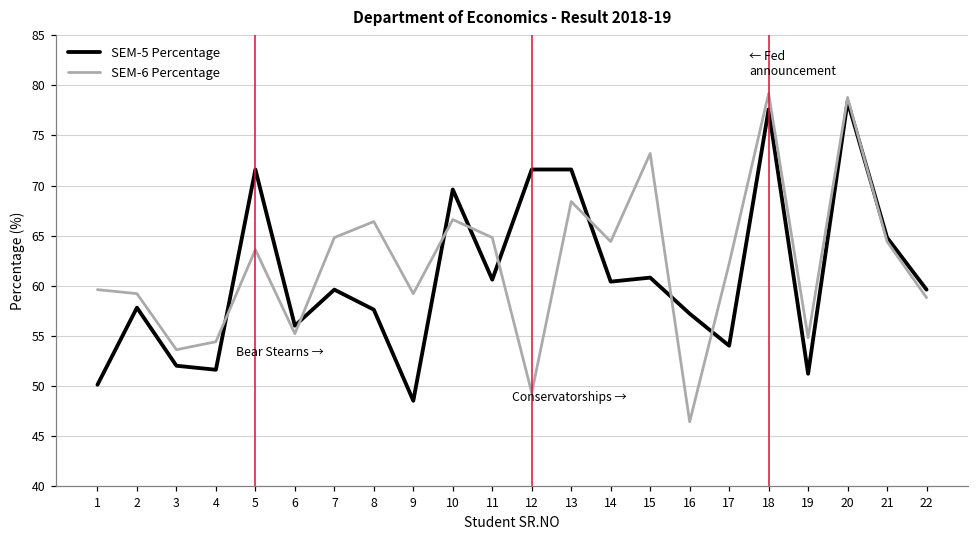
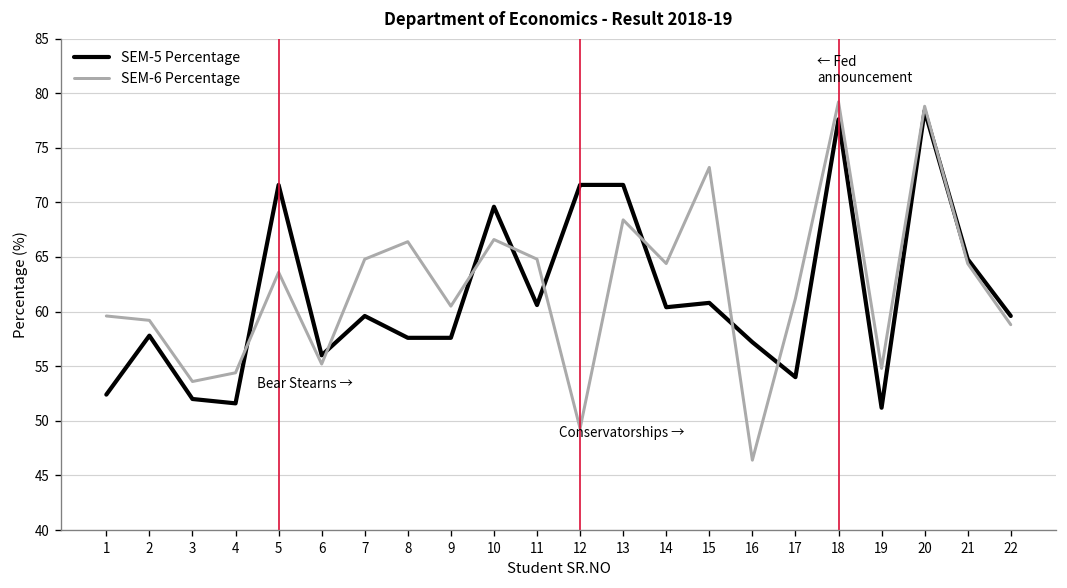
  {
    "SEM-5 Percentage": {
-     "1": 50,
+     "1": 52,
      "2": 58,
      "3": 52,
      "4": 52,
      "5": 72,
      "6": 56,
      "7": 60,
      "8": 58,
-     "9": 49,
+     "9": 58,
      "10": 70,
      "11": 61,
      "12": 72,
      "13": 72,
      "14": 60,
      "15": 61,
      "16": 57,
      "17": 54,
      "18": 78,
      "19": 51,
      "20": 78,
      "21": 65,
      "22": 60
    },
    "SEM-6 Percentage": {
      "1": 60,
      "2": 59,
      "3": 54,
      "4": 54,
      "5": 64,
      "6": 55,
      "7": 65,
      "8": 66,
-     "9": 59,
+     "9": 61,
      "10": 67,
      "11": 65,
      "12": 49,
      "13": 68,
      "14": 64,
      "15": 73,
      "16": 46,
-     "17": 62,
+     "17": 61,
      "18": 79,
      "19": 55,
      "20": 79,
      "21": 64,
      "22": 59
    }
  }
